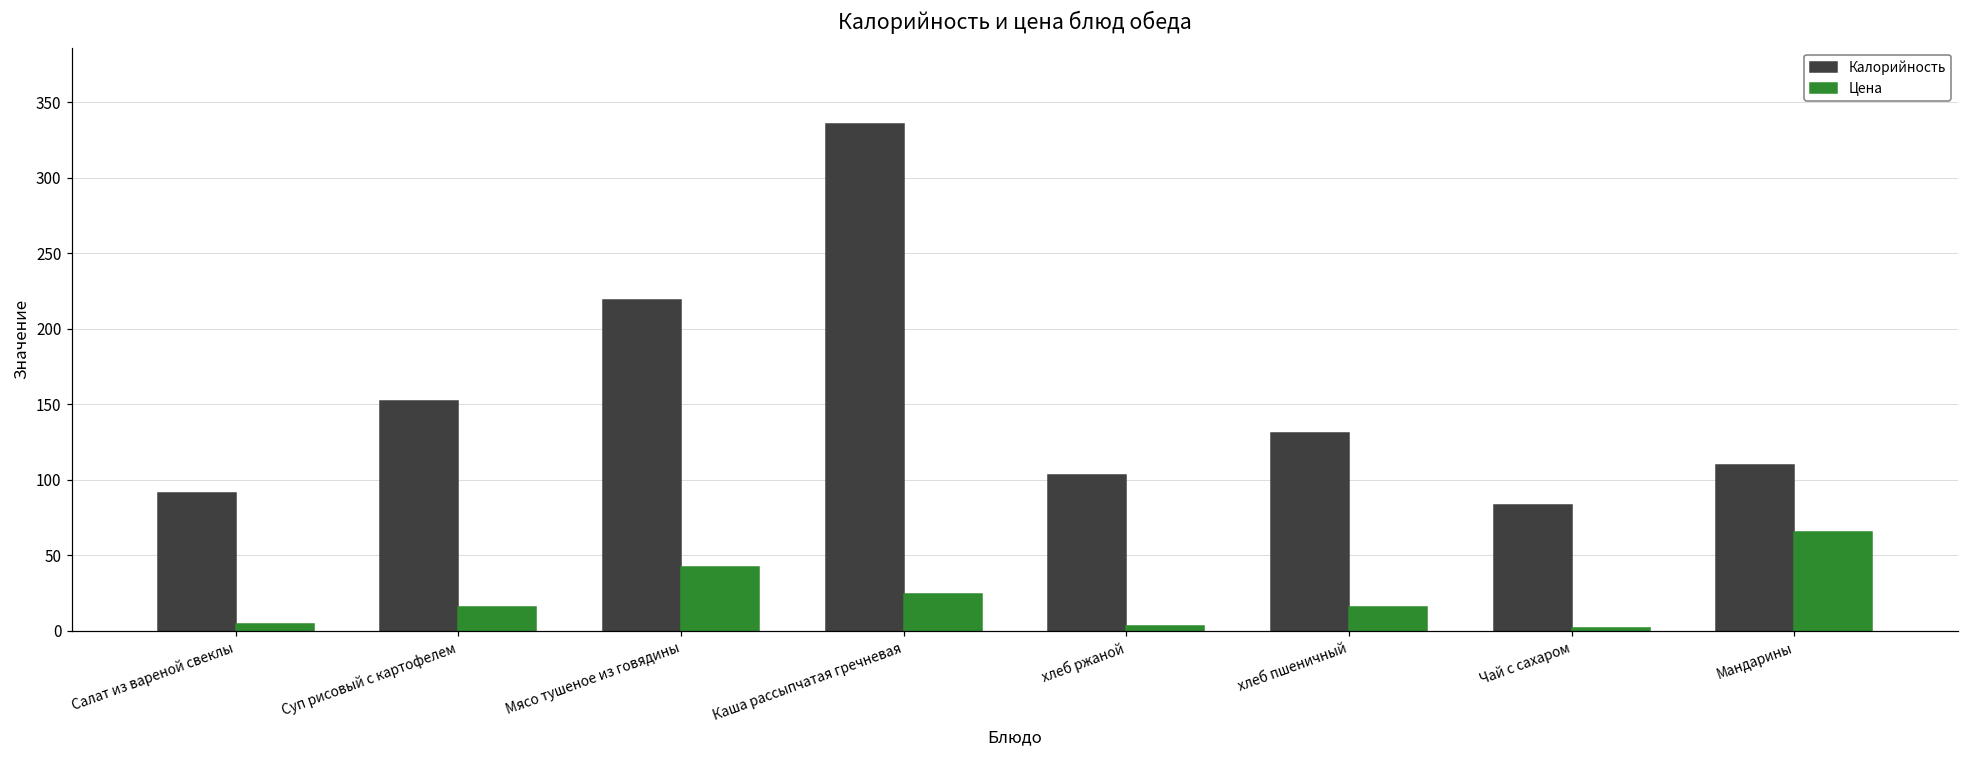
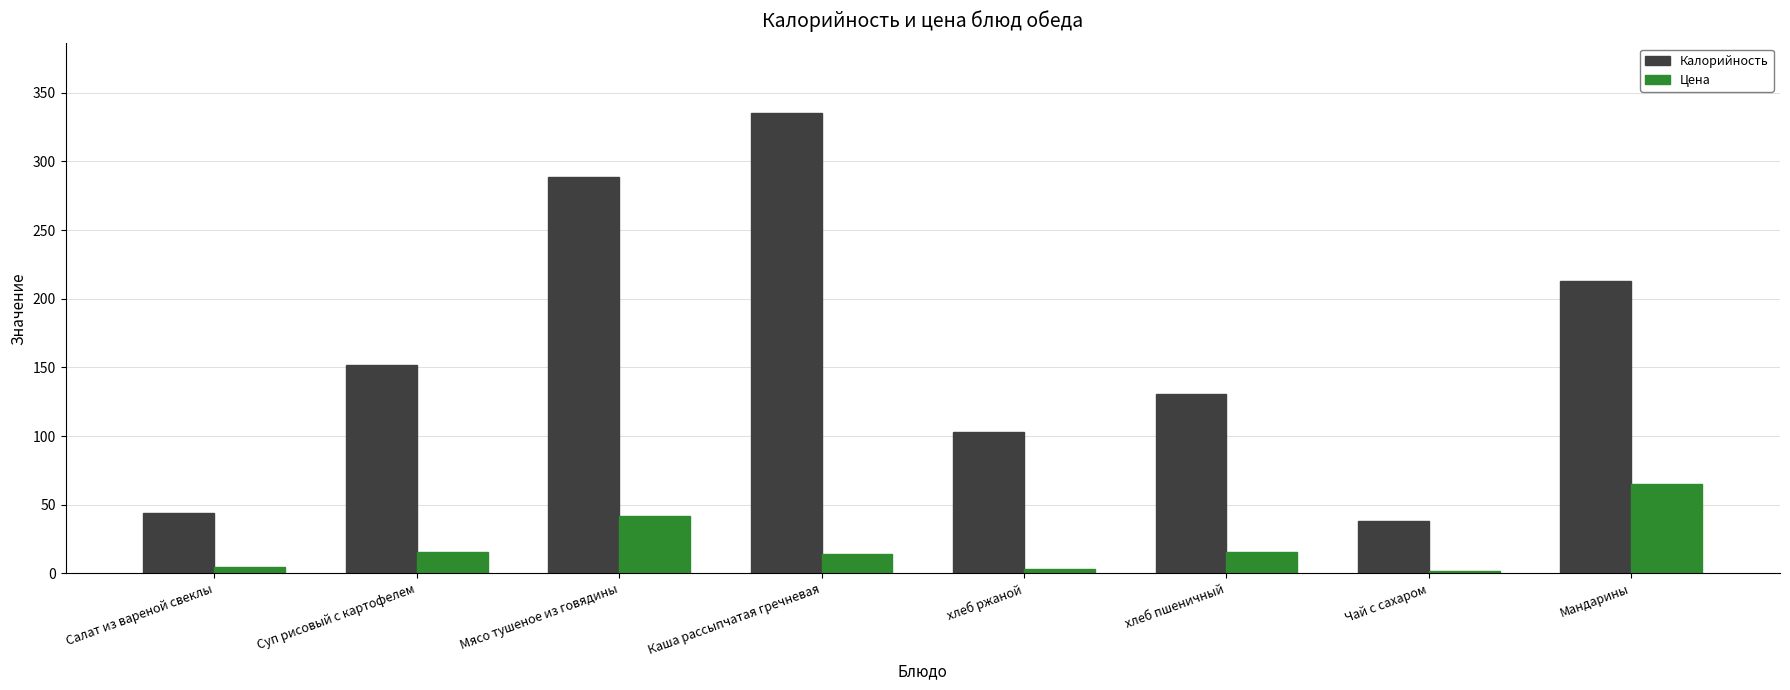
  {
    "Калорийность": {
-     "Салат из вареной свеклы": 91,
+     "Салат из вареной свеклы": 44,
      "Суп рисовый с картофелем": 152,
-     "Мясо тушеное из говядины": 219,
+     "Мясо тушеное из говядины": 289,
      "Каша рассыпчатая гречневая": 336,
      "хлеб ржаной": 103,
      "хлеб пшеничный": 131,
-     "Чай с сахаром": 83,
-     "Мандарины": 110
+     "Чай с сахаром": 38,
+     "Мандарины": 213
    },
    "Цена": {
      "Салат из вареной свеклы": 5,
      "Суп рисовый с картофелем": 16,
      "Мясо тушеное из говядины": 42,
-     "Каша рассыпчатая гречневая": 24,
+     "Каша рассыпчатая гречневая": 14,
      "хлеб ржаной": 3,
      "хлеб пшеничный": 16,
      "Чай с сахаром": 2,
      "Мандарины": 65
    }
  }
